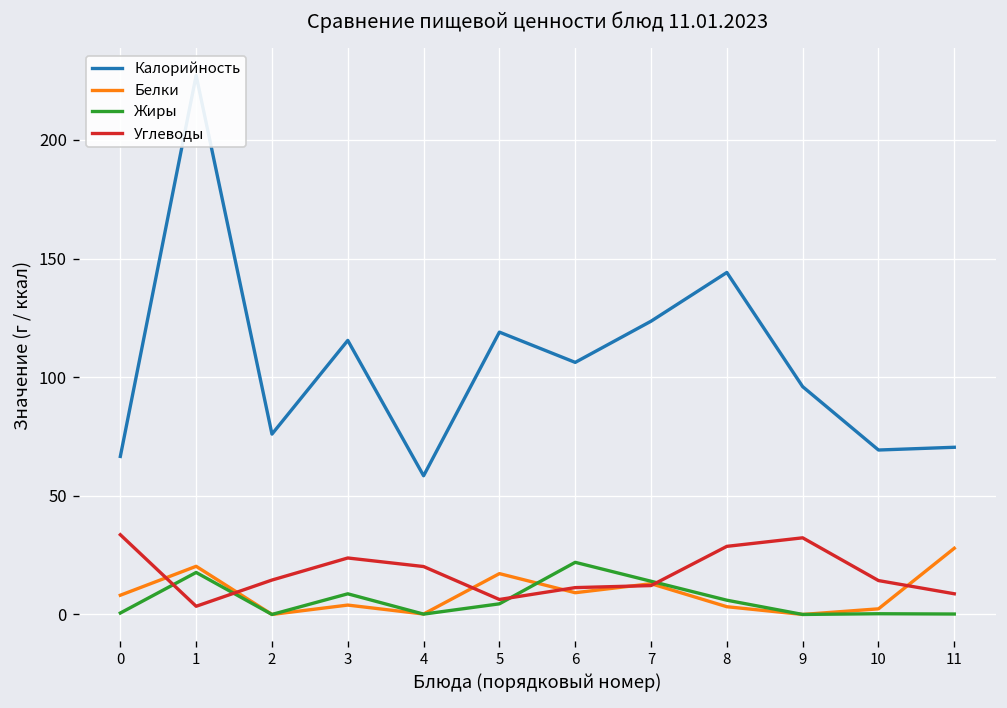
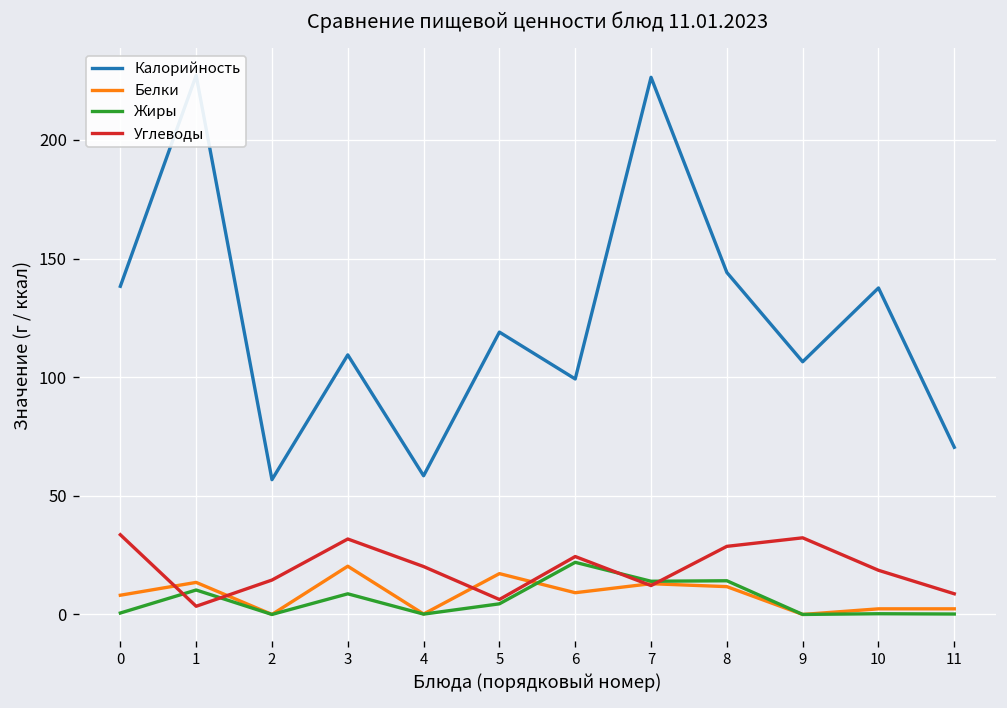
  {
    "Калорийность": {
-     "0": 67,
-     "2": 76,
-     "3": 116,
+     "0": 138,
+     "2": 57,
+     "3": 109,
      "4": 58,
      "5": 119,
-     "6": 106,
-     "7": 124,
+     "6": 99,
+     "7": 226,
      "8": 144,
-     "9": 96,
-     "10": 69,
+     "9": 107,
+     "10": 138,
      "11": 70
    },
    "Белки": {
      "0": 8,
-     "1": 20,
-     "3": 4,
+     "1": 14,
+     "3": 20,
      "5": 17,
      "6": 9,
-     "8": 3,
+     "8": 12,
      "10": 2,
-     "11": 28
+     "11": 2
    },
    "Жиры": {
      "0": 1,
-     "1": 18,
+     "1": 10,
      "3": 9,
      "5": 4,
      "6": 22,
-     "8": 6,
+     "8": 14,
      "10": 0,
      "11": 0
    },
    "Углеводы": {
      "0": 34,
      "1": 3,
      "2": 15,
-     "3": 24,
+     "3": 32,
      "4": 20,
      "5": 6,
-     "6": 11,
+     "6": 24,
      "8": 29,
      "9": 32,
-     "10": 14,
+     "10": 19,
      "11": 9
    }
  }
